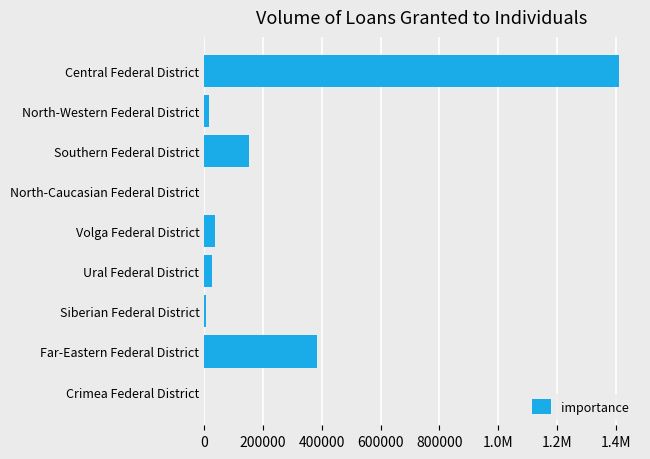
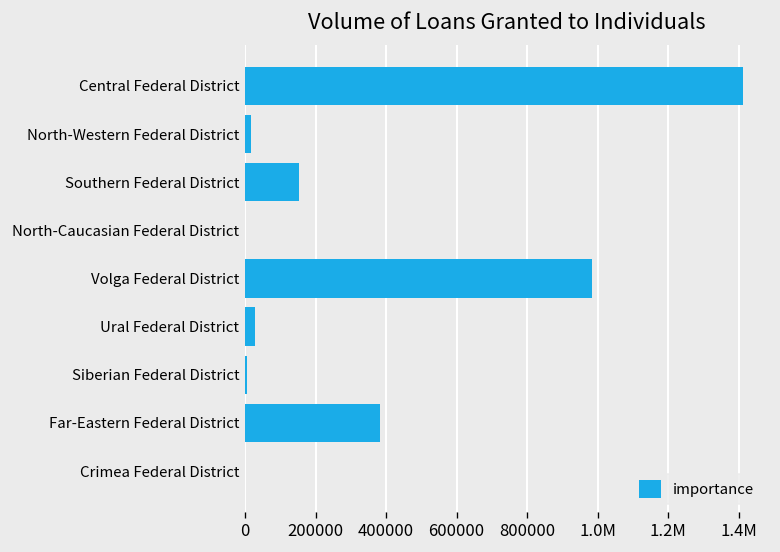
  {
    "Central Federal District": 1410000,
    "North-Western Federal District": 20000,
    "Southern Federal District": 150000,
-   "Volga Federal District": 40000,
+   "Volga Federal District": 980000,
    "Ural Federal District": 30000,
    "Far-Eastern Federal District": 380000
  }
